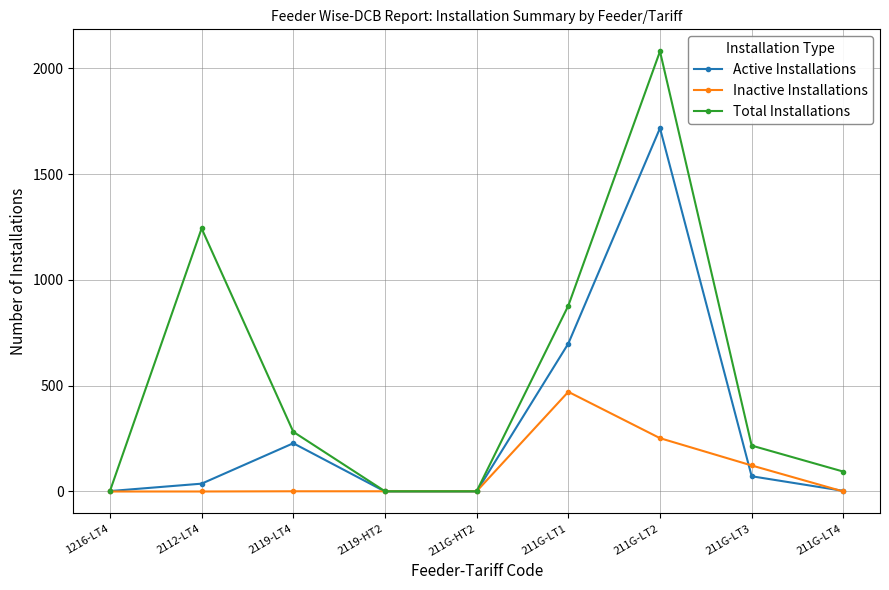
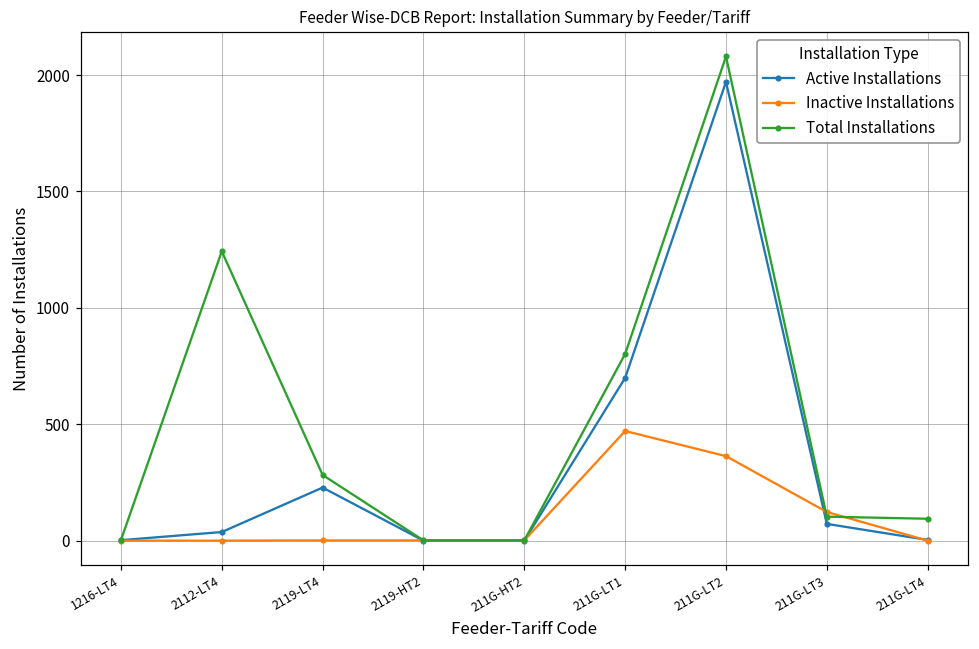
  {
    "Active Installations": {
      "2112-LT4": 40,
      "2119-LT4": 230,
      "211G-LT1": 700,
-     "211G-LT2": 1720,
+     "211G-LT2": 1970,
      "211G-LT3": 70
    },
    "Inactive Installations": {
      "2112-LT4": 0,
      "2119-LT4": 0,
      "211G-LT1": 470,
-     "211G-LT2": 250,
+     "211G-LT2": 360,
      "211G-LT3": 120
    },
    "Total Installations": {
      "2112-LT4": 1240,
      "2119-LT4": 280,
-     "211G-LT1": 880,
+     "211G-LT1": 800,
      "211G-LT2": 2080,
-     "211G-LT3": 220,
+     "211G-LT3": 100,
      "211G-LT4": 90
    }
  }
